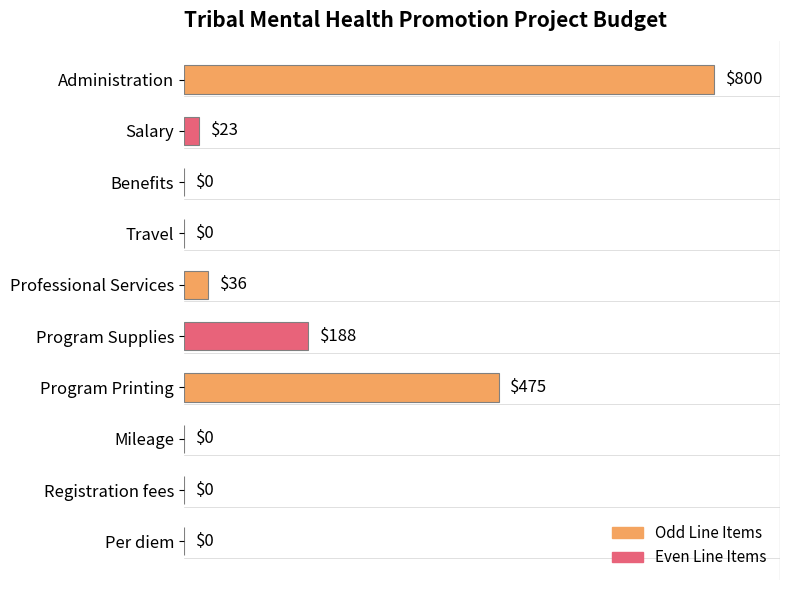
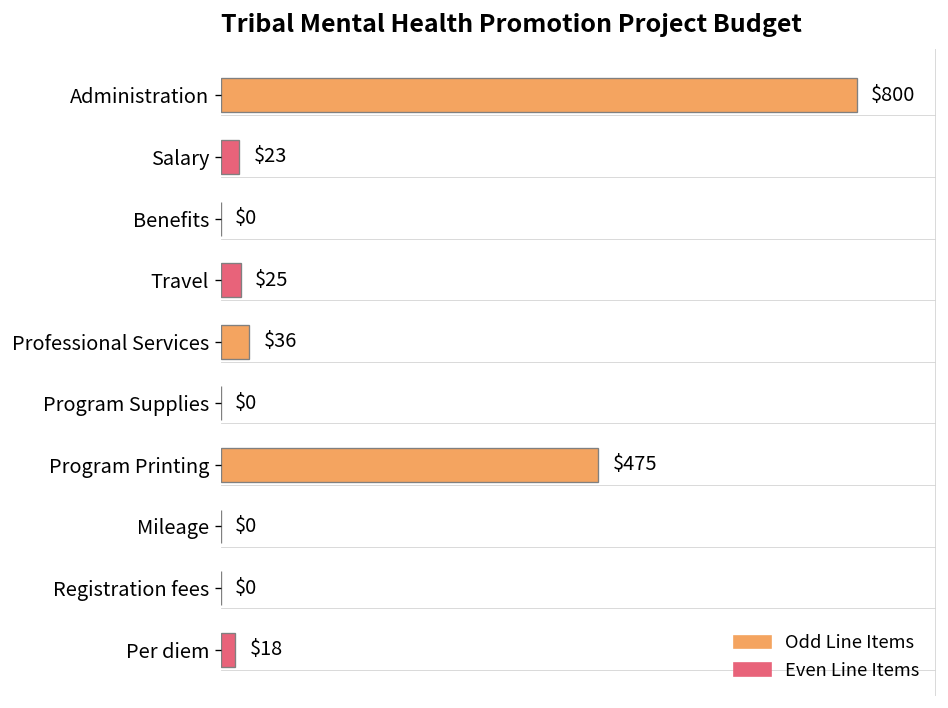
  {
    "Administration": "$800",
    "Salary": "$23",
    "Benefits": "$0",
-   "Travel": "$0",
+   "Travel": "$25",
    "Professional Services": "$36",
-   "Program Supplies": "$188",
+   "Program Supplies": "$0",
    "Program Printing": "$475",
    "Mileage": "$0",
    "Registration fees": "$0",
-   "Per diem": "$0"
+   "Per diem": "$18"
  }
